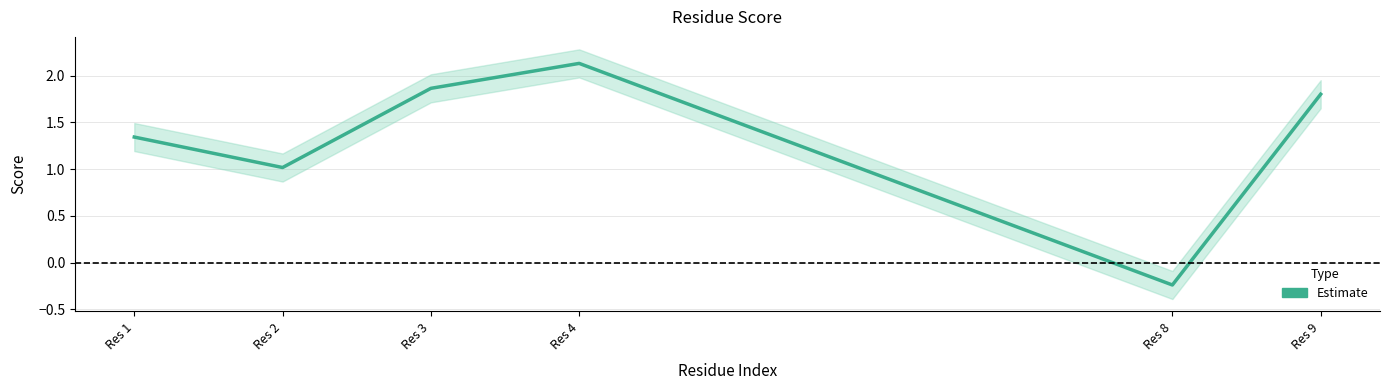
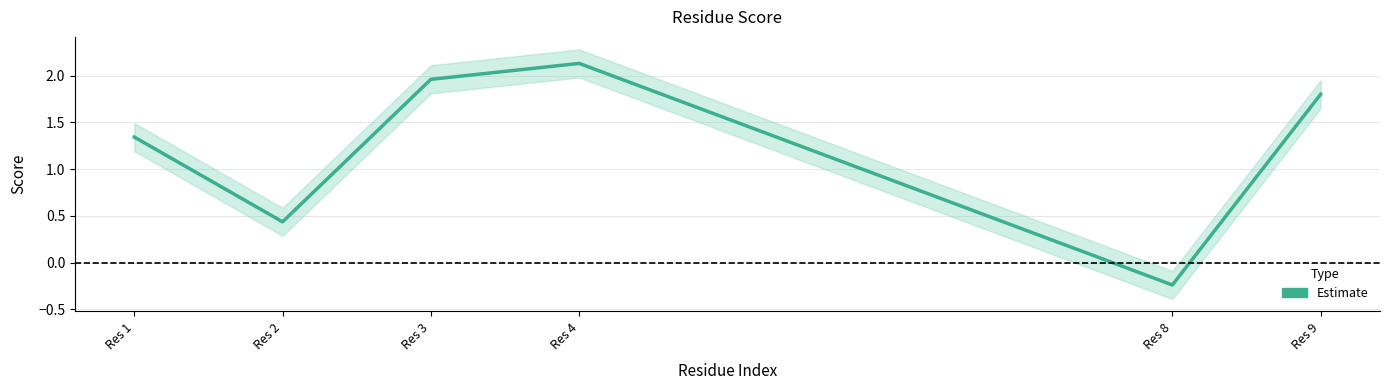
  {
    "Estimate": {
      "Res 1": 1.3,
-     "Res 2": 1.0,
-     "Res 3": 1.9,
+     "Res 2": 0.4,
+     "Res 3": 2.0,
      "Res 4": 2.1,
      "Res 8": -0.2,
      "Res 9": 1.8
    }
  }
